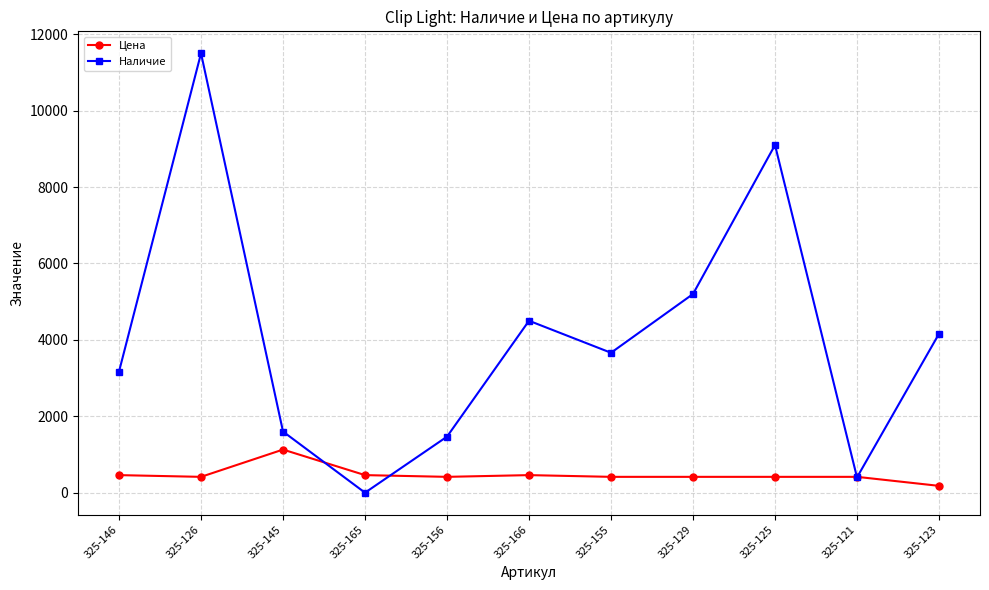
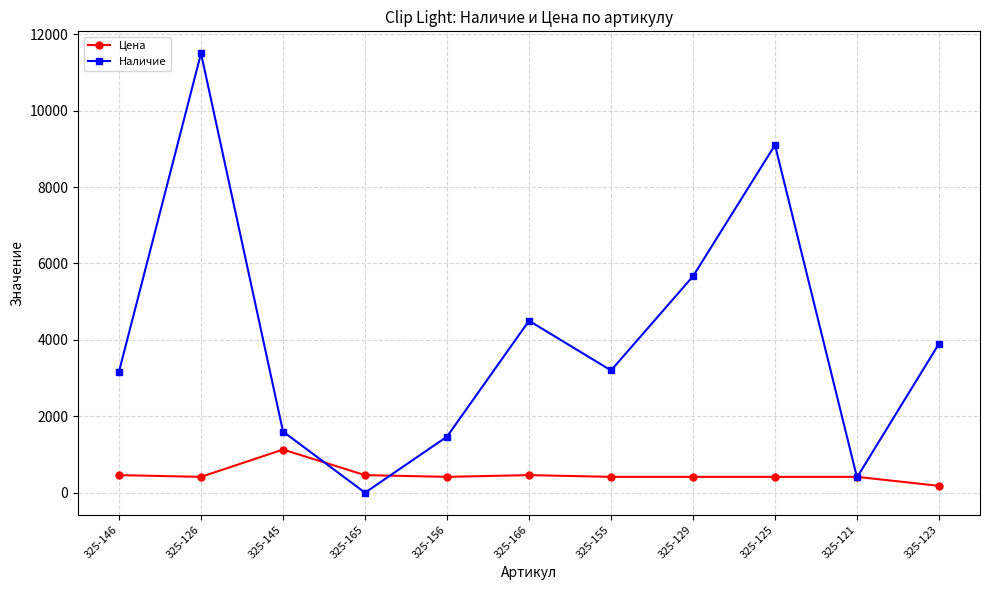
  {
    "Цена": {
      "325-146": 500,
      "325-126": 400,
      "325-145": 1100,
      "325-165": 500,
      "325-156": 400,
      "325-166": 500,
      "325-155": 400,
      "325-129": 400,
      "325-125": 400,
      "325-123": 200
    },
    "Наличие": {
      "325-146": 3200,
      "325-126": 11500,
      "325-145": 1600,
      "325-165": 0,
      "325-156": 1500,
      "325-166": 4500,
-     "325-155": 3700,
-     "325-129": 5200,
+     "325-155": 3200,
+     "325-129": 5700,
      "325-125": 9100,
-     "325-123": 4200
+     "325-123": 3900
    }
  }
